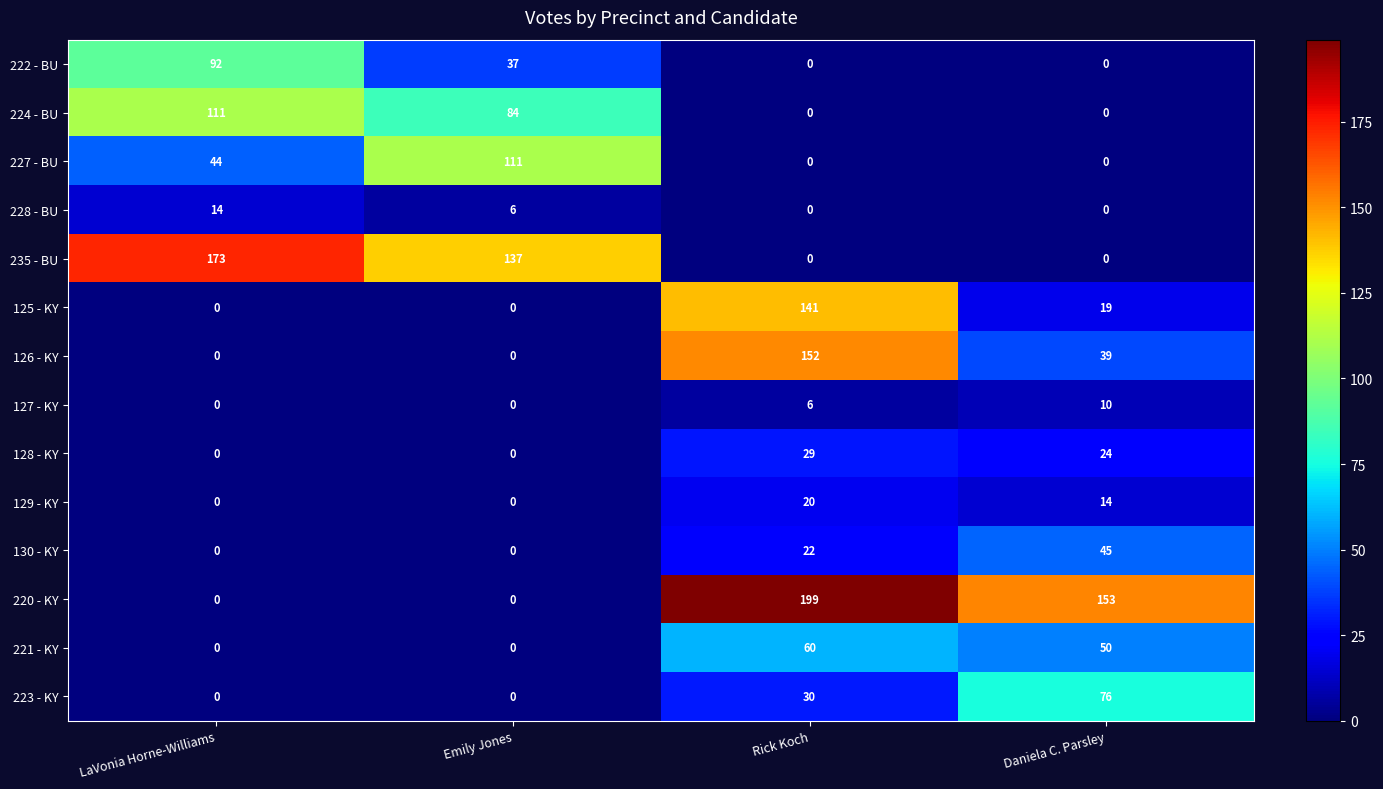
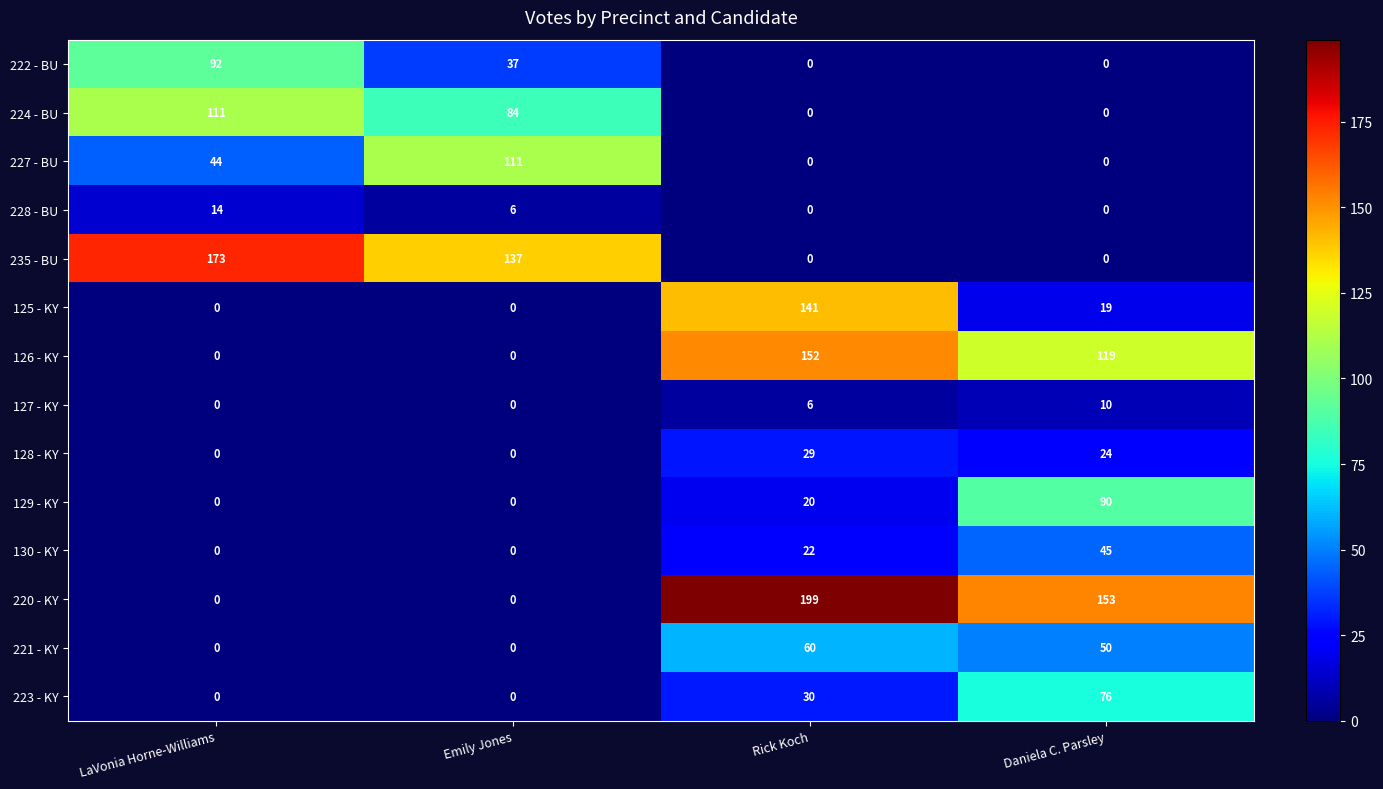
  {
    "222 - BU": {
      "LaVonia Horne-Williams": 92,
      "Emily Jones": 37,
      "Rick Koch": 0,
      "Daniela C. Parsley": 0
    },
    "224 - BU": {
      "LaVonia Horne-Williams": 111,
      "Emily Jones": 84,
      "Rick Koch": 0,
      "Daniela C. Parsley": 0
    },
    "227 - BU": {
      "LaVonia Horne-Williams": 44,
      "Emily Jones": 111,
      "Rick Koch": 0,
      "Daniela C. Parsley": 0
    },
    "228 - BU": {
      "LaVonia Horne-Williams": 14,
      "Emily Jones": 6,
      "Rick Koch": 0,
      "Daniela C. Parsley": 0
    },
    "235 - BU": {
      "LaVonia Horne-Williams": 173,
      "Emily Jones": 137,
      "Rick Koch": 0,
      "Daniela C. Parsley": 0
    },
    "125 - KY": {
      "LaVonia Horne-Williams": 0,
      "Emily Jones": 0,
      "Rick Koch": 141,
      "Daniela C. Parsley": 19
    },
    "126 - KY": {
      "LaVonia Horne-Williams": 0,
      "Emily Jones": 0,
      "Rick Koch": 152,
-     "Daniela C. Parsley": 39
+     "Daniela C. Parsley": 119
    },
    "127 - KY": {
      "LaVonia Horne-Williams": 0,
      "Emily Jones": 0,
      "Rick Koch": 6,
      "Daniela C. Parsley": 10
    },
    "128 - KY": {
      "LaVonia Horne-Williams": 0,
      "Emily Jones": 0,
      "Rick Koch": 29,
      "Daniela C. Parsley": 24
    },
    "129 - KY": {
      "LaVonia Horne-Williams": 0,
      "Emily Jones": 0,
      "Rick Koch": 20,
-     "Daniela C. Parsley": 14
+     "Daniela C. Parsley": 90
    },
    "130 - KY": {
      "LaVonia Horne-Williams": 0,
      "Emily Jones": 0,
      "Rick Koch": 22,
      "Daniela C. Parsley": 45
    },
    "220 - KY": {
      "LaVonia Horne-Williams": 0,
      "Emily Jones": 0,
      "Rick Koch": 199,
      "Daniela C. Parsley": 153
    },
    "221 - KY": {
      "LaVonia Horne-Williams": 0,
      "Emily Jones": 0,
      "Rick Koch": 60,
      "Daniela C. Parsley": 50
    },
    "223 - KY": {
      "LaVonia Horne-Williams": 0,
      "Emily Jones": 0,
      "Rick Koch": 30,
      "Daniela C. Parsley": 76
    }
  }
